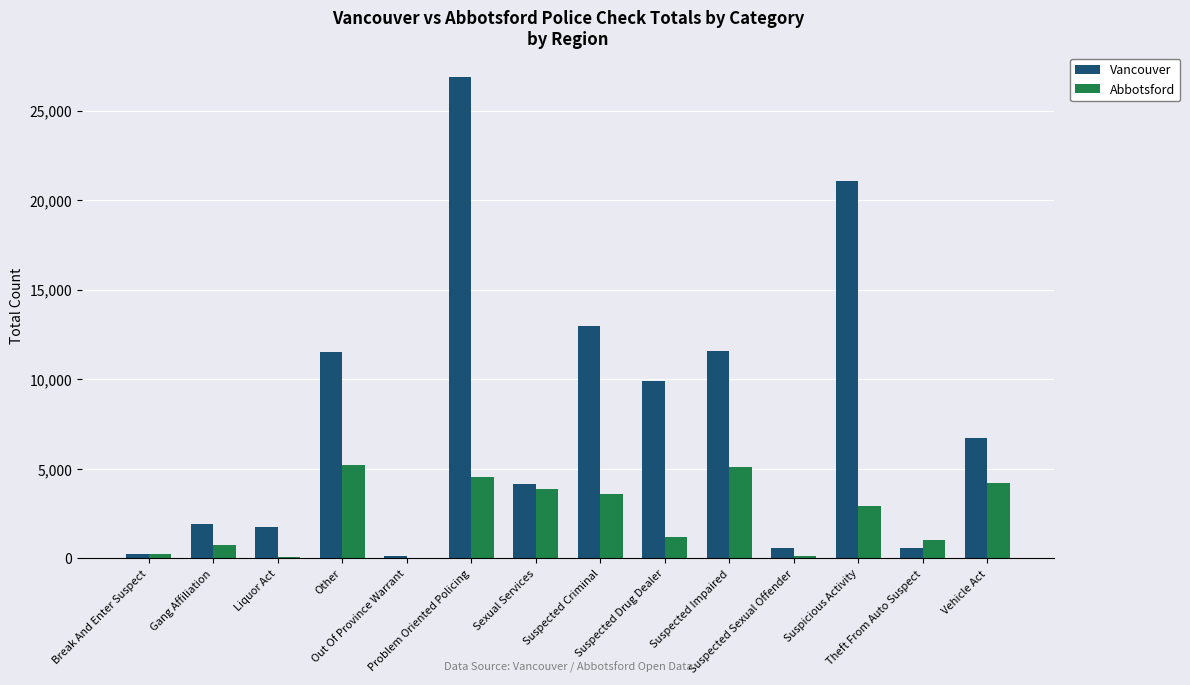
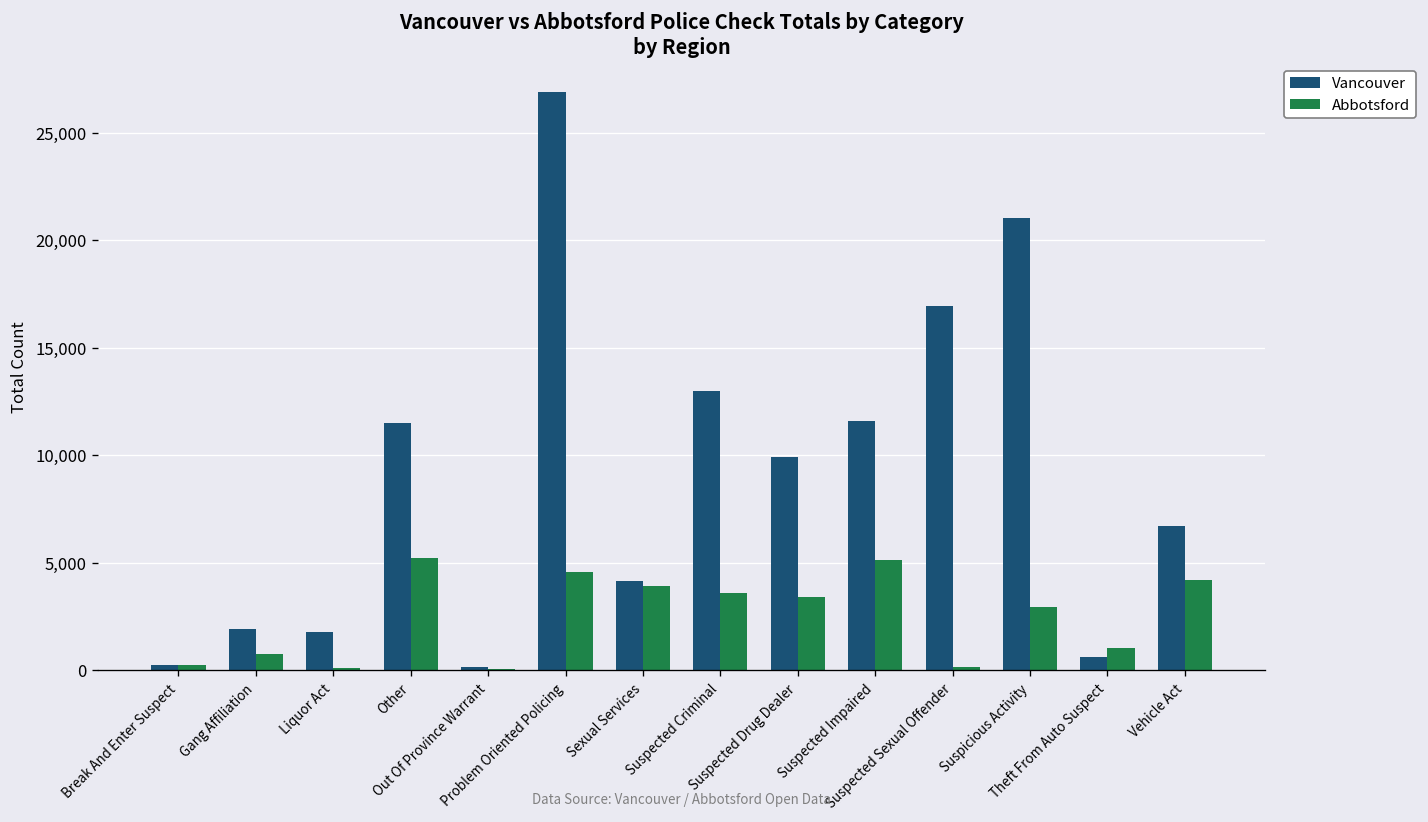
  {
    "Vancouver": {
      "Break And Enter Suspect": "200",
      "Gang Affiliation": "1,900",
      "Liquor Act": "1,800",
      "Other": "11,500",
      "Out Of Province Warrant": "200",
      "Problem Oriented Policing": "26,900",
      "Sexual Services": "4,200",
      "Suspected Criminal": "13,000",
      "Suspected Drug Dealer": "9,900",
      "Suspected Impaired": "11,600",
-     "Suspected Sexual Offender": "600",
+     "Suspected Sexual Offender": "16,900",
      "Suspicious Activity": "21,100",
      "Theft From Auto Suspect": "600",
      "Vehicle Act": "6,700"
    },
    "Abbotsford": {
      "Break And Enter Suspect": "200",
      "Gang Affiliation": "700",
      "Other": "5,200",
      "Problem Oriented Policing": "4,600",
      "Sexual Services": "3,900",
      "Suspected Criminal": "3,600",
-     "Suspected Drug Dealer": "1,200",
+     "Suspected Drug Dealer": "3,400",
      "Suspected Impaired": "5,100",
      "Suspected Sexual Offender": "100",
      "Suspicious Activity": "3,000",
      "Theft From Auto Suspect": "1,100",
      "Vehicle Act": "4,200"
    }
  }
